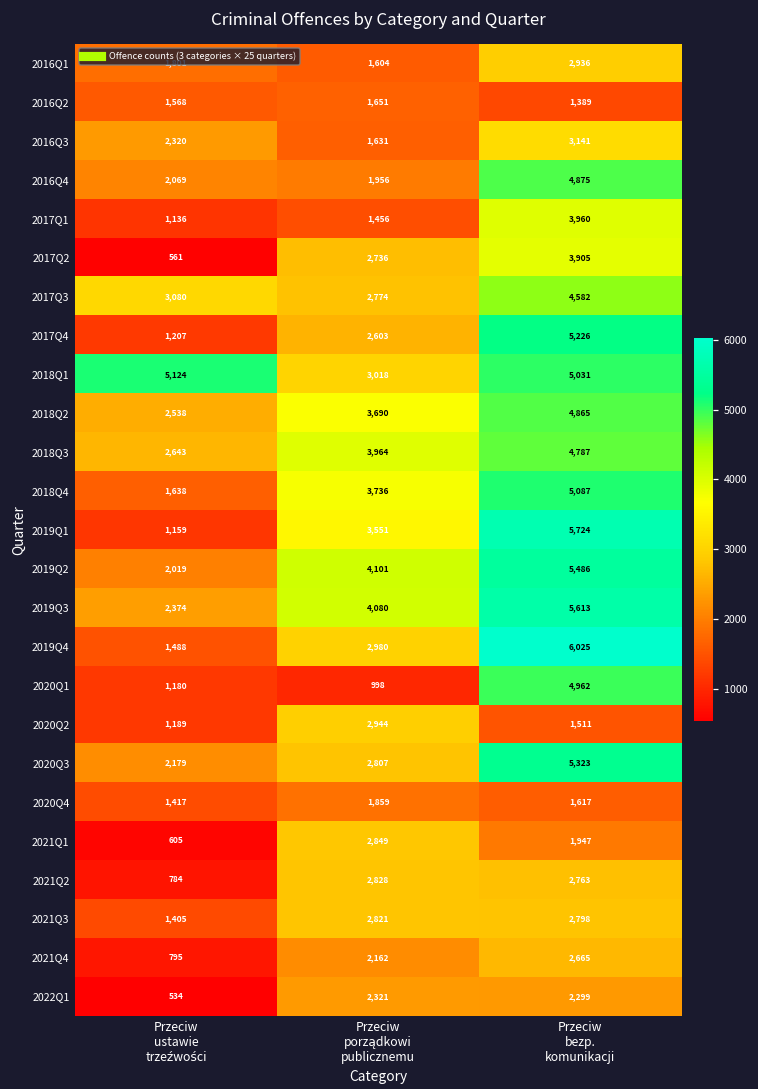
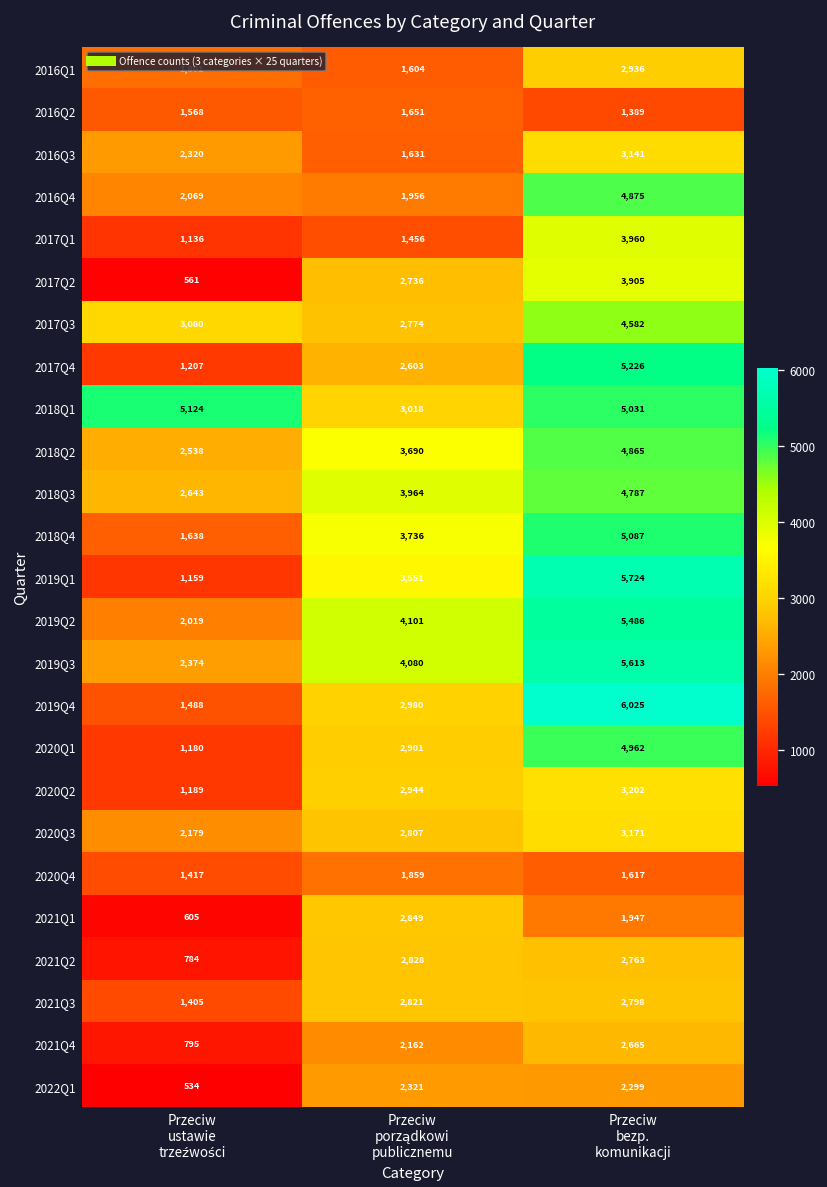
  {
    "2016Q1": {
      "Przeciw porządkowi publicznemu": "1,604",
      "Przeciw bezp. komunikacji": "2,936"
    },
    "2016Q2": {
      "Przeciw ustawie trzeźwości": "1,568",
      "Przeciw porządkowi publicznemu": "1,651",
      "Przeciw bezp. komunikacji": "1,389"
    },
    "2016Q3": {
      "Przeciw ustawie trzeźwości": "2,320",
      "Przeciw porządkowi publicznemu": "1,631",
      "Przeciw bezp. komunikacji": "3,141"
    },
    "2016Q4": {
      "Przeciw ustawie trzeźwości": "2,069",
      "Przeciw porządkowi publicznemu": "1,956",
      "Przeciw bezp. komunikacji": "4,875"
    },
    "2017Q1": {
      "Przeciw ustawie trzeźwości": "1,136",
      "Przeciw porządkowi publicznemu": "1,456",
      "Przeciw bezp. komunikacji": "3,960"
    },
    "2017Q2": {
      "Przeciw ustawie trzeźwości": "561",
      "Przeciw porządkowi publicznemu": "2,736",
      "Przeciw bezp. komunikacji": "3,905"
    },
    "2017Q3": {
      "Przeciw ustawie trzeźwości": "3,080",
      "Przeciw porządkowi publicznemu": "2,774",
      "Przeciw bezp. komunikacji": "4,582"
    },
    "2017Q4": {
      "Przeciw ustawie trzeźwości": "1,207",
      "Przeciw porządkowi publicznemu": "2,603",
      "Przeciw bezp. komunikacji": "5,226"
    },
    "2018Q1": {
      "Przeciw ustawie trzeźwości": "5,124",
      "Przeciw porządkowi publicznemu": "3,018",
      "Przeciw bezp. komunikacji": "5,031"
    },
    "2018Q2": {
      "Przeciw ustawie trzeźwości": "2,538",
      "Przeciw porządkowi publicznemu": "3,690",
      "Przeciw bezp. komunikacji": "4,865"
    },
    "2018Q3": {
      "Przeciw ustawie trzeźwości": "2,643",
      "Przeciw porządkowi publicznemu": "3,964",
      "Przeciw bezp. komunikacji": "4,787"
    },
    "2018Q4": {
      "Przeciw ustawie trzeźwości": "1,638",
      "Przeciw porządkowi publicznemu": "3,736",
      "Przeciw bezp. komunikacji": "5,087"
    },
    "2019Q1": {
      "Przeciw ustawie trzeźwości": "1,159",
      "Przeciw porządkowi publicznemu": "3,551",
      "Przeciw bezp. komunikacji": "5,724"
    },
    "2019Q2": {
      "Przeciw ustawie trzeźwości": "2,019",
      "Przeciw porządkowi publicznemu": "4,101",
      "Przeciw bezp. komunikacji": "5,486"
    },
    "2019Q3": {
      "Przeciw ustawie trzeźwości": "2,374",
      "Przeciw porządkowi publicznemu": "4,080",
      "Przeciw bezp. komunikacji": "5,613"
    },
    "2019Q4": {
      "Przeciw ustawie trzeźwości": "1,488",
      "Przeciw porządkowi publicznemu": "2,980",
      "Przeciw bezp. komunikacji": "6,025"
    },
    "2020Q1": {
      "Przeciw ustawie trzeźwości": "1,180",
-     "Przeciw porządkowi publicznemu": "998",
+     "Przeciw porządkowi publicznemu": "2,901",
      "Przeciw bezp. komunikacji": "4,962"
    },
    "2020Q2": {
      "Przeciw ustawie trzeźwości": "1,189",
      "Przeciw porządkowi publicznemu": "2,944",
-     "Przeciw bezp. komunikacji": "1,511"
+     "Przeciw bezp. komunikacji": "3,202"
    },
    "2020Q3": {
      "Przeciw ustawie trzeźwości": "2,179",
      "Przeciw porządkowi publicznemu": "2,807",
-     "Przeciw bezp. komunikacji": "5,323"
+     "Przeciw bezp. komunikacji": "3,171"
    },
    "2020Q4": {
      "Przeciw ustawie trzeźwości": "1,417",
      "Przeciw porządkowi publicznemu": "1,859",
      "Przeciw bezp. komunikacji": "1,617"
    },
    "2021Q1": {
      "Przeciw ustawie trzeźwości": "605",
      "Przeciw porządkowi publicznemu": "2,849",
      "Przeciw bezp. komunikacji": "1,947"
    },
    "2021Q2": {
      "Przeciw ustawie trzeźwości": "784",
      "Przeciw porządkowi publicznemu": "2,828",
      "Przeciw bezp. komunikacji": "2,763"
    },
    "2021Q3": {
      "Przeciw ustawie trzeźwości": "1,405",
      "Przeciw porządkowi publicznemu": "2,821",
      "Przeciw bezp. komunikacji": "2,798"
    },
    "2021Q4": {
      "Przeciw ustawie trzeźwości": "795",
      "Przeciw porządkowi publicznemu": "2,162",
      "Przeciw bezp. komunikacji": "2,665"
    },
    "2022Q1": {
      "Przeciw ustawie trzeźwości": "534",
      "Przeciw porządkowi publicznemu": "2,321",
      "Przeciw bezp. komunikacji": "2,299"
    }
  }
